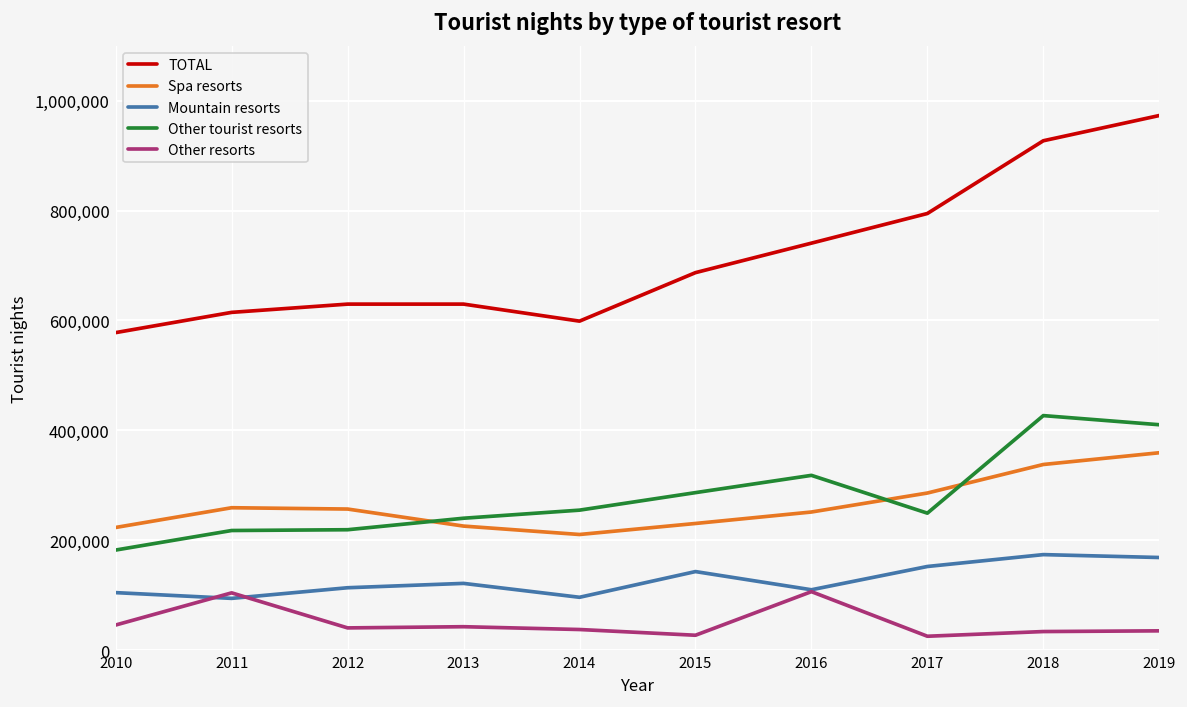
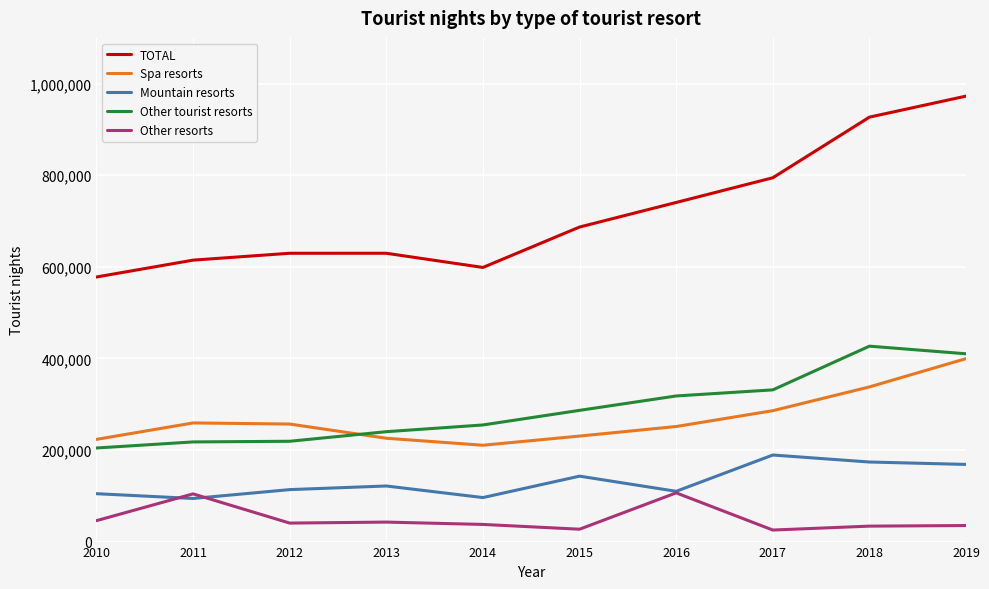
  {
    "TOTAL": {
      "2010": "580,000",
      "2011": "610,000",
      "2012": "630,000",
      "2013": "630,000",
      "2014": "600,000",
      "2015": "690,000",
      "2016": "740,000",
      "2017": "790,000",
      "2018": "930,000",
      "2019": "970,000"
    },
    "Spa resorts": {
      "2010": "220,000",
      "2011": "260,000",
      "2012": "260,000",
      "2013": "230,000",
      "2014": "210,000",
      "2015": "230,000",
      "2016": "250,000",
      "2017": "290,000",
      "2018": "340,000",
-     "2019": "360,000"
+     "2019": "400,000"
    },
    "Mountain resorts": {
      "2010": "100,000",
      "2011": "90,000",
      "2012": "110,000",
      "2013": "120,000",
      "2014": "100,000",
      "2015": "140,000",
-     "2017": "150,000",
+     "2017": "190,000",
      "2018": "170,000",
      "2019": "170,000"
    },
    "Other tourist resorts": {
-     "2010": "180,000",
+     "2010": "200,000",
      "2011": "220,000",
      "2012": "220,000",
      "2013": "240,000",
      "2014": "250,000",
      "2015": "290,000",
      "2016": "320,000",
-     "2017": "250,000",
+     "2017": "330,000",
      "2018": "430,000",
      "2019": "410,000"
    },
    "Other resorts": {
      "2010": "50,000",
      "2011": "100,000",
      "2012": "40,000",
      "2013": "40,000",
      "2014": "40,000",
      "2015": "30,000",
      "2017": "30,000",
      "2018": "30,000",
      "2019": "40,000"
    }
  }
